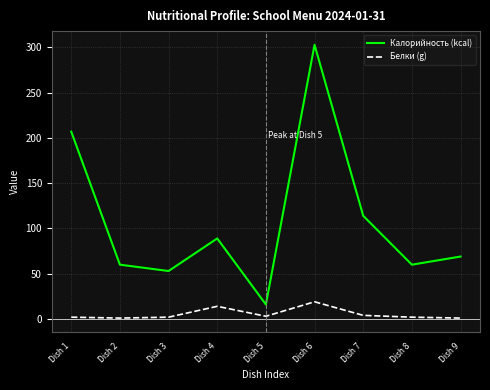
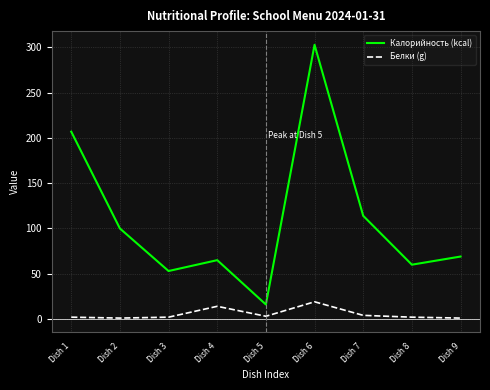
  {
    "Калорийность (kcal)": {
      "Dish 1": 210,
-     "Dish 2": 60,
+     "Dish 2": 100,
      "Dish 3": 50,
-     "Dish 4": 90,
+     "Dish 4": 70,
      "Dish 5": 20,
      "Dish 6": 300,
      "Dish 7": 110,
      "Dish 8": 60,
      "Dish 9": 70
    },
    "Белки (g)": {
      "Dish 1": 0,
      "Dish 2": 0,
      "Dish 3": 0,
      "Dish 4": 10,
      "Dish 5": 0,
      "Dish 6": 20,
      "Dish 7": 0,
      "Dish 8": 0,
      "Dish 9": 0
    }
  }
